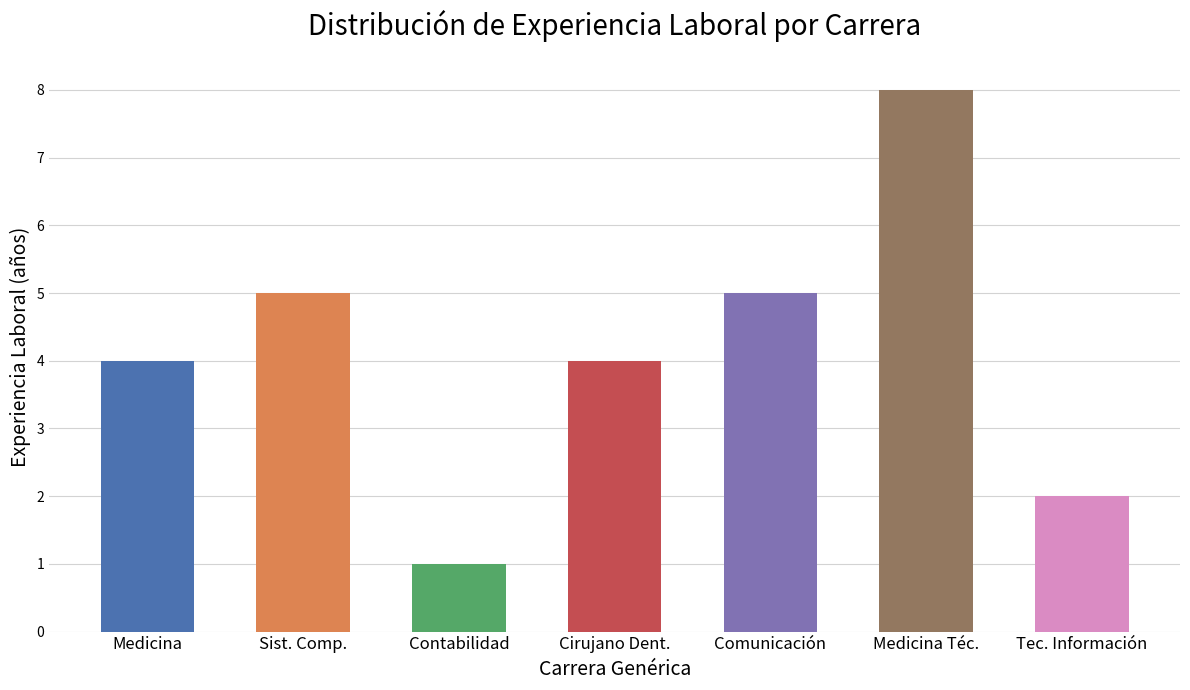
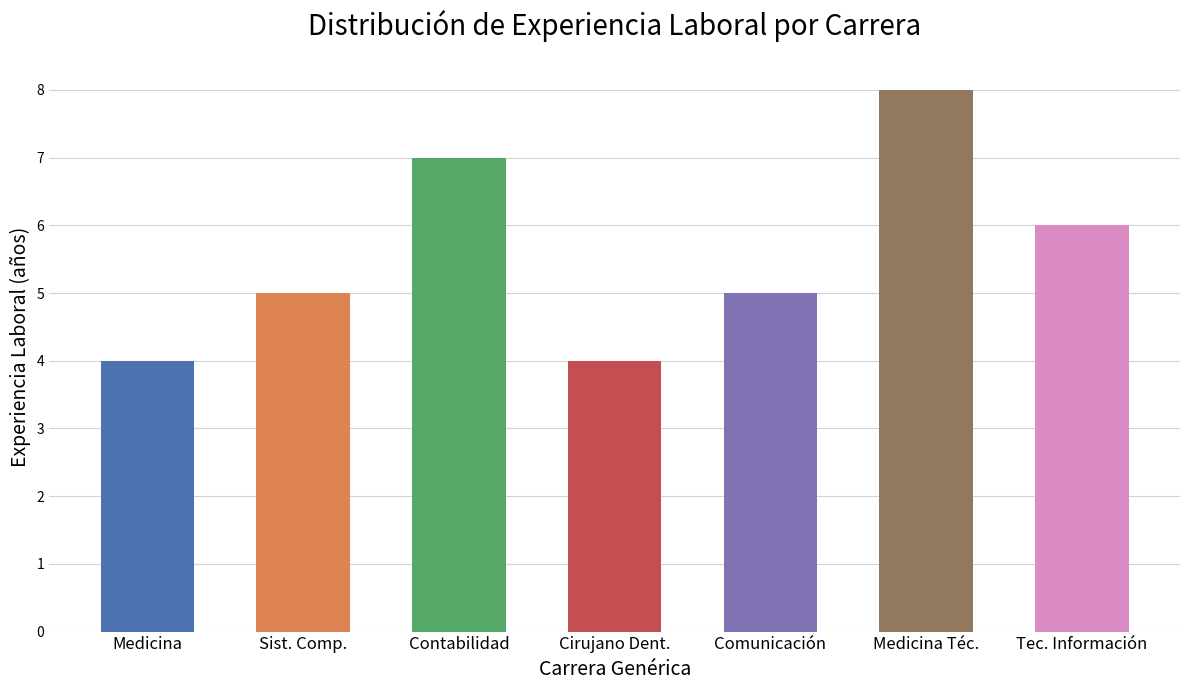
  {
    "Medicina": 4,
    "Sist. Comp.": 5,
-   "Contabilidad": 1,
+   "Contabilidad": 7,
    "Cirujano Dent.": 4,
    "Comunicación": 5,
    "Medicina Téc.": 8,
-   "Tec. Información": 2
+   "Tec. Información": 6
  }
